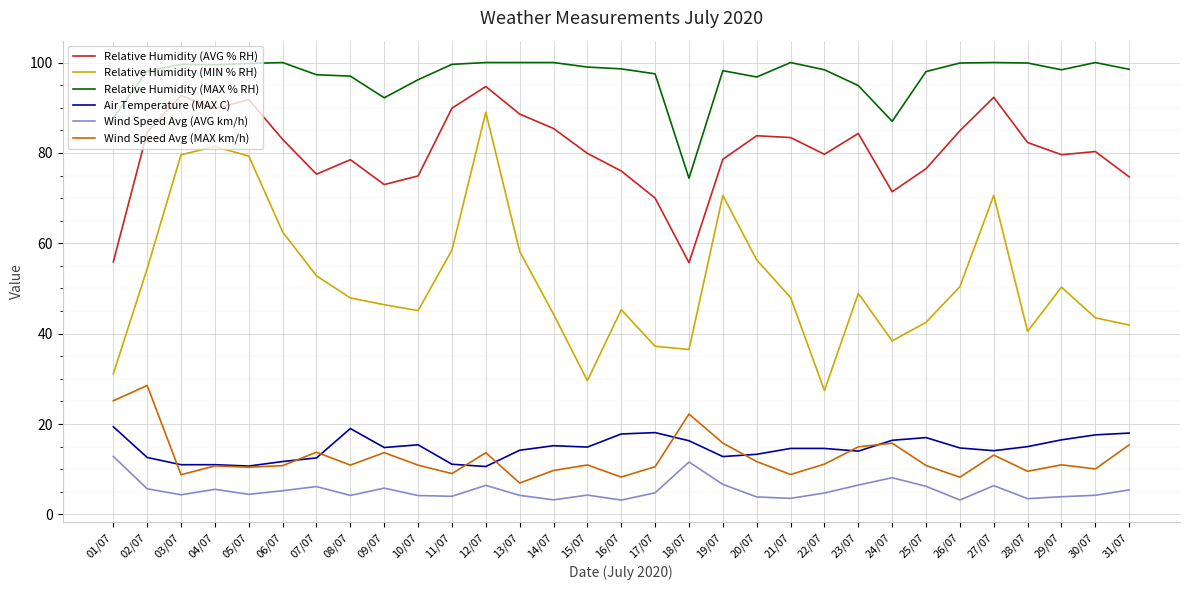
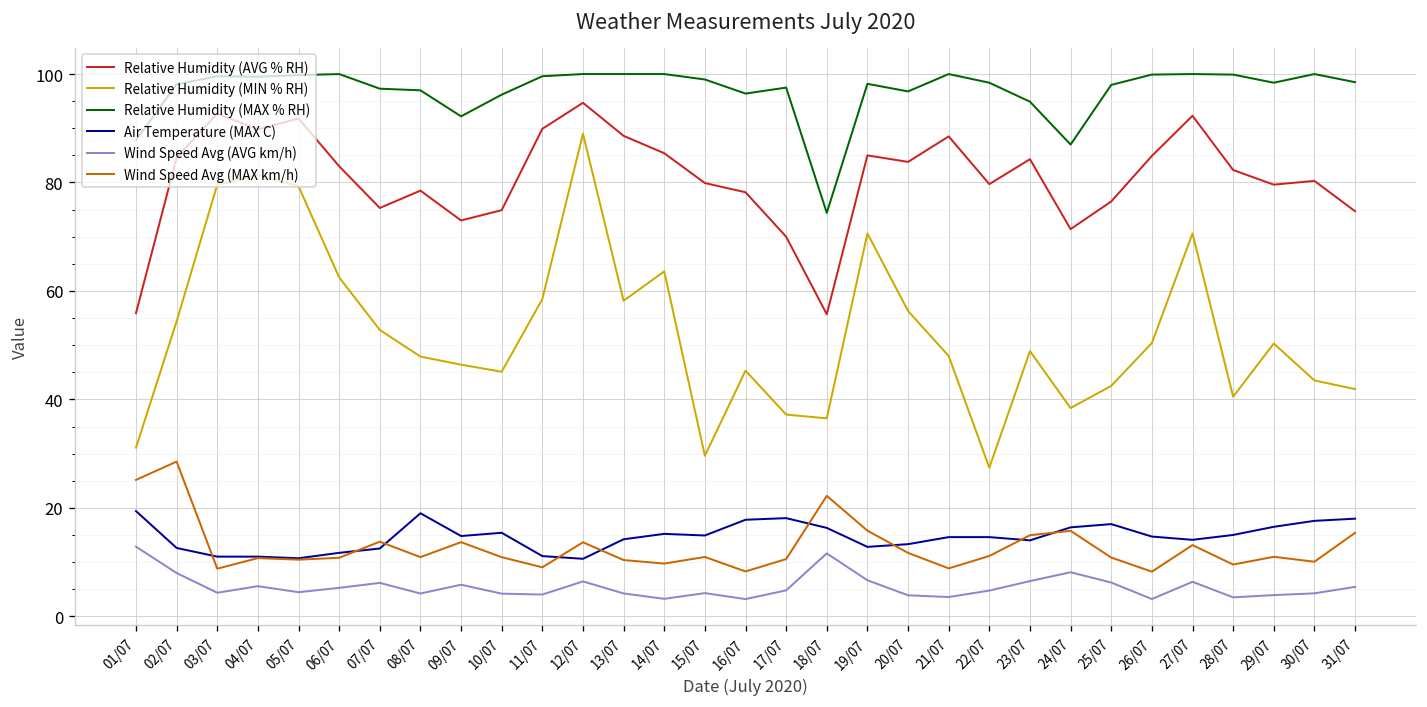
  {
    "Relative Humidity (AVG % RH)": {
      "01/07": 56,
      "06/07": 83,
      "07/07": 75,
      "08/07": 79,
      "09/07": 73,
      "10/07": 75,
      "11/07": 90,
      "12/07": 95,
      "13/07": 89,
      "14/07": 85,
      "15/07": 80,
-     "16/07": 76,
+     "16/07": 78,
      "17/07": 70,
      "18/07": 56,
-     "19/07": 79,
+     "19/07": 85,
      "20/07": 84,
-     "21/07": 83,
+     "21/07": 89,
      "22/07": 80,
      "23/07": 84,
      "24/07": 71,
      "25/07": 77,
      "26/07": 85,
      "27/07": 92,
      "28/07": 82,
      "29/07": 80,
      "30/07": 80,
      "31/07": 75
    },
    "Relative Humidity (MIN % RH)": {
      "01/07": 31,
      "02/07": 54,
      "03/07": 80,
      "05/07": 79,
      "06/07": 63,
      "07/07": 53,
      "08/07": 48,
      "09/07": 46,
      "10/07": 45,
      "11/07": 59,
      "12/07": 89,
      "13/07": 58,
-     "14/07": 44,
+     "14/07": 64,
      "15/07": 30,
      "16/07": 45,
      "17/07": 37,
      "18/07": 37,
      "19/07": 71,
      "20/07": 56,
      "21/07": 48,
      "22/07": 27,
      "23/07": 49,
      "24/07": 38,
      "25/07": 43,
      "26/07": 50,
      "27/07": 71,
      "28/07": 41,
      "29/07": 50,
      "30/07": 44,
      "31/07": 42
    },
    "Relative Humidity (MAX % RH)": {
      "06/07": 100,
      "07/07": 97,
      "08/07": 97,
      "09/07": 92,
      "10/07": 96,
      "11/07": 100,
      "12/07": 100,
      "13/07": 100,
      "14/07": 100,
      "15/07": 99,
-     "16/07": 99,
+     "16/07": 96,
      "17/07": 98,
      "18/07": 74,
      "19/07": 98,
      "20/07": 97,
      "21/07": 100,
      "22/07": 98,
      "23/07": 95,
      "24/07": 87,
      "25/07": 98,
      "26/07": 100,
      "27/07": 100,
      "28/07": 100,
      "29/07": 98,
      "30/07": 100,
      "31/07": 99
    },
    "Air Temperature (MAX C)": {
      "01/07": 19,
      "02/07": 13,
      "03/07": 11,
      "06/07": 12,
      "07/07": 13,
      "08/07": 19,
      "09/07": 15,
      "10/07": 15,
      "11/07": 11,
      "12/07": 11,
      "13/07": 14,
      "14/07": 15,
      "15/07": 15,
      "16/07": 18,
      "17/07": 18,
      "18/07": 16,
      "19/07": 13,
      "20/07": 13,
      "21/07": 15,
      "22/07": 15,
      "23/07": 14,
      "24/07": 16,
      "25/07": 17,
      "26/07": 15,
      "27/07": 14,
      "28/07": 15,
      "29/07": 17,
      "30/07": 18,
      "31/07": 18
    },
    "Wind Speed Avg (AVG km/h)": {
      "01/07": 13,
-     "02/07": 6,
+     "02/07": 8,
      "03/07": 4,
      "04/07": 6,
      "05/07": 4,
      "06/07": 5,
      "07/07": 6,
      "08/07": 4,
      "09/07": 6,
      "10/07": 4,
      "11/07": 4,
      "12/07": 6,
      "13/07": 4,
      "14/07": 3,
      "15/07": 4,
      "16/07": 3,
      "17/07": 5,
      "18/07": 12,
      "19/07": 7,
      "20/07": 4,
      "21/07": 4,
      "22/07": 5,
      "23/07": 6,
      "24/07": 8,
      "25/07": 6,
      "26/07": 3,
      "27/07": 6,
      "28/07": 3,
      "29/07": 4,
      "30/07": 4,
      "31/07": 5
    },
    "Wind Speed Avg (MAX km/h)": {
      "01/07": 25,
      "02/07": 29,
      "03/07": 9,
      "06/07": 11,
      "07/07": 14,
      "08/07": 11,
      "09/07": 14,
      "10/07": 11,
      "11/07": 9,
      "12/07": 14,
-     "13/07": 7,
+     "13/07": 10,
      "14/07": 10,
      "15/07": 11,
      "16/07": 8,
      "17/07": 11,
      "18/07": 22,
      "19/07": 16,
      "20/07": 12,
      "21/07": 9,
      "22/07": 11,
      "23/07": 15,
      "24/07": 16,
      "25/07": 11,
      "26/07": 8,
      "27/07": 13,
      "28/07": 10,
      "29/07": 11,
      "30/07": 10,
      "31/07": 15
    }
  }
